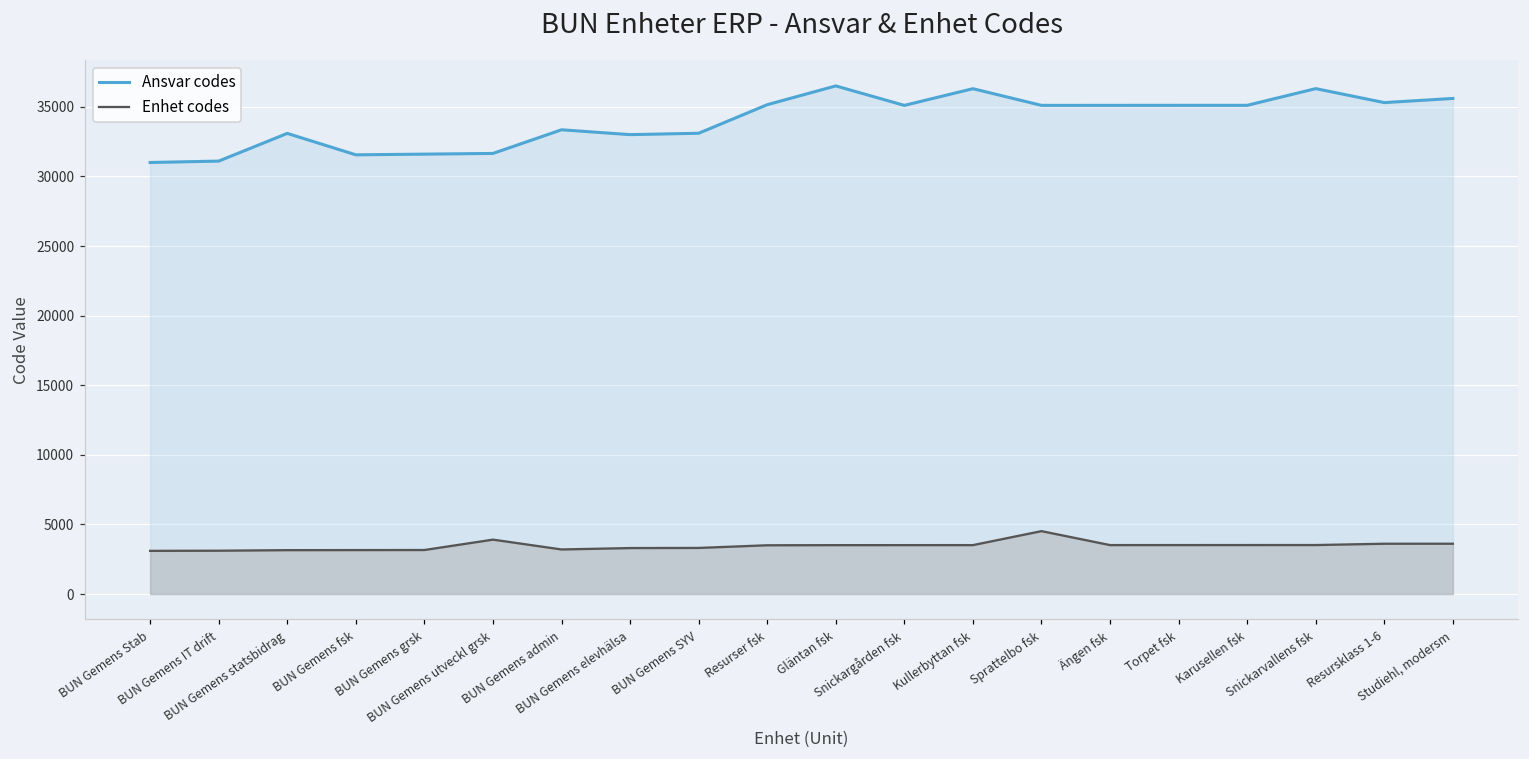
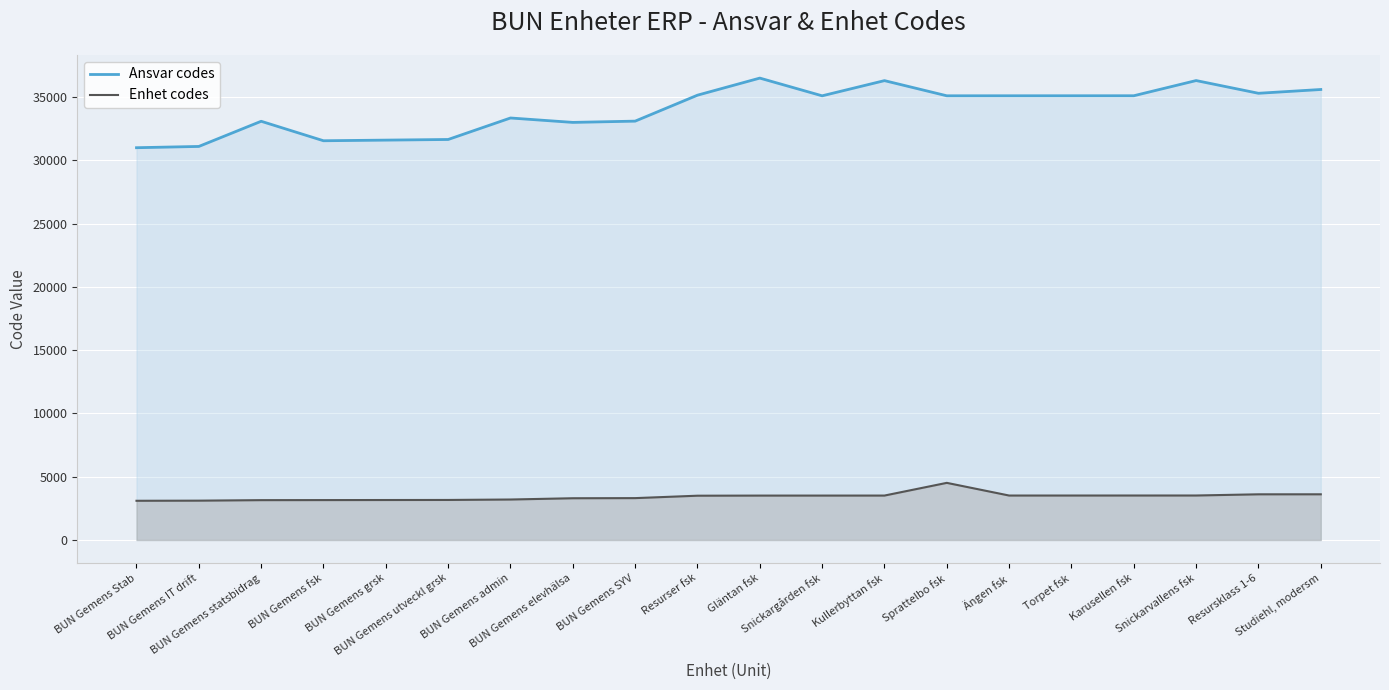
  {
    "Ansvar codes": {
      "BUN Gemens Stab": 31000,
      "BUN Gemens IT drift": 31100,
      "BUN Gemens statsbidrag": 33100,
      "BUN Gemens fsk": 31600,
      "BUN Gemens grsk": 31600,
      "BUN Gemens utveckl grsk": 31700,
      "BUN Gemens admin": 33300,
      "BUN Gemens elevhälsa": 33000,
      "BUN Gemens SYV": 33100,
      "Resurser fsk": 35200,
      "Gläntan fsk": 36500,
      "Snickargården fsk": 35100,
      "Kullerbyttan fsk": 36300,
      "Sprattelbo fsk": 35100,
      "Ängen fsk": 35100,
      "Torpet fsk": 35100,
      "Karusellen fsk": 35100,
      "Snickarvallens fsk": 36300,
      "Resursklass 1-6": 35300,
      "Studiehl, modersm": 35600
    },
    "Enhet codes": {
      "BUN Gemens Stab": 3100,
      "BUN Gemens IT drift": 3100,
      "BUN Gemens statsbidrag": 3200,
      "BUN Gemens fsk": 3200,
      "BUN Gemens grsk": 3200,
-     "BUN Gemens utveckl grsk": 3900,
+     "BUN Gemens utveckl grsk": 3200,
      "BUN Gemens admin": 3200,
      "BUN Gemens elevhälsa": 3300,
      "BUN Gemens SYV": 3300,
      "Resurser fsk": 3500,
      "Gläntan fsk": 3500,
      "Snickargården fsk": 3500,
      "Kullerbyttan fsk": 3500,
      "Sprattelbo fsk": 4500,
      "Ängen fsk": 3500,
      "Torpet fsk": 3500,
      "Karusellen fsk": 3500,
      "Snickarvallens fsk": 3500,
      "Resursklass 1-6": 3600,
      "Studiehl, modersm": 3600
    }
  }
